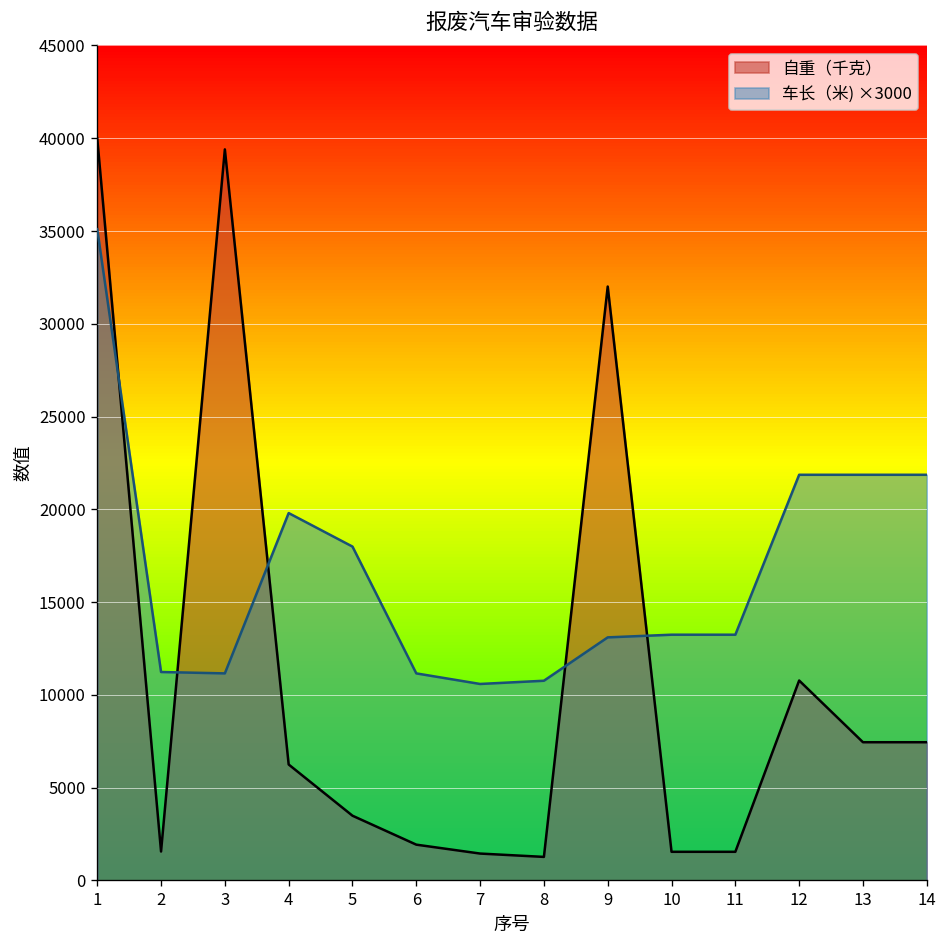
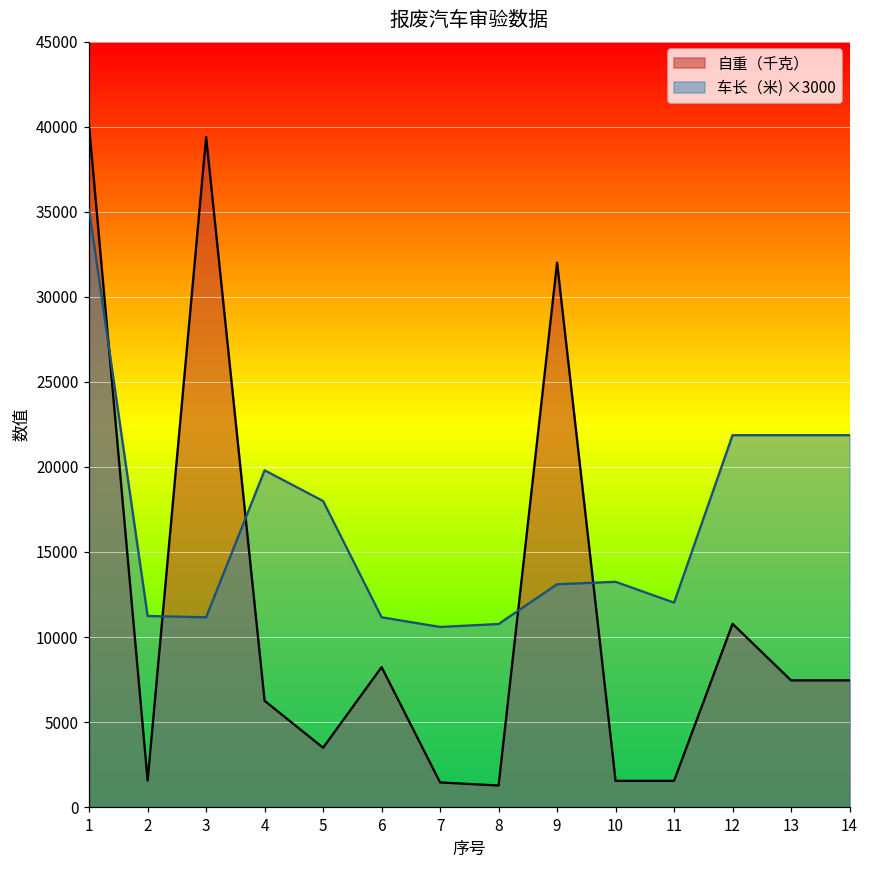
  {
    "自重（千克）": {
      "1": 40000,
      "2": 1600,
      "3": 39400,
      "4": 6300,
      "5": 3500,
-     "6": 1900,
+     "6": 8200,
      "7": 1500,
      "8": 1300,
      "9": 32000,
      "10": 1500,
      "11": 1500,
      "12": 10800,
      "13": 7500,
      "14": 7500
    },
    "车长（米) ×3000": {
      "1": 35100,
      "2": 11200,
      "3": 11200,
      "4": 19800,
      "5": 18000,
      "6": 11200,
      "7": 10600,
      "8": 10800,
      "9": 13100,
      "10": 13200,
-     "11": 13200,
+     "11": 12000,
      "12": 21900,
      "13": 21900,
      "14": 21900
    }
  }
